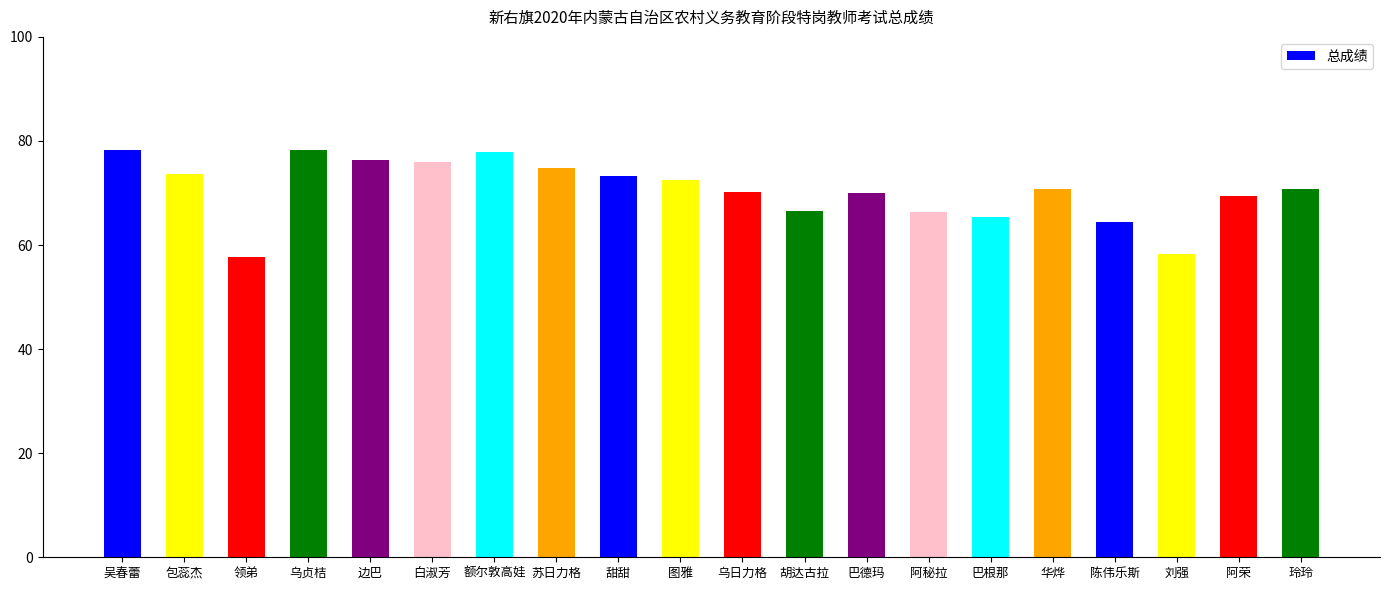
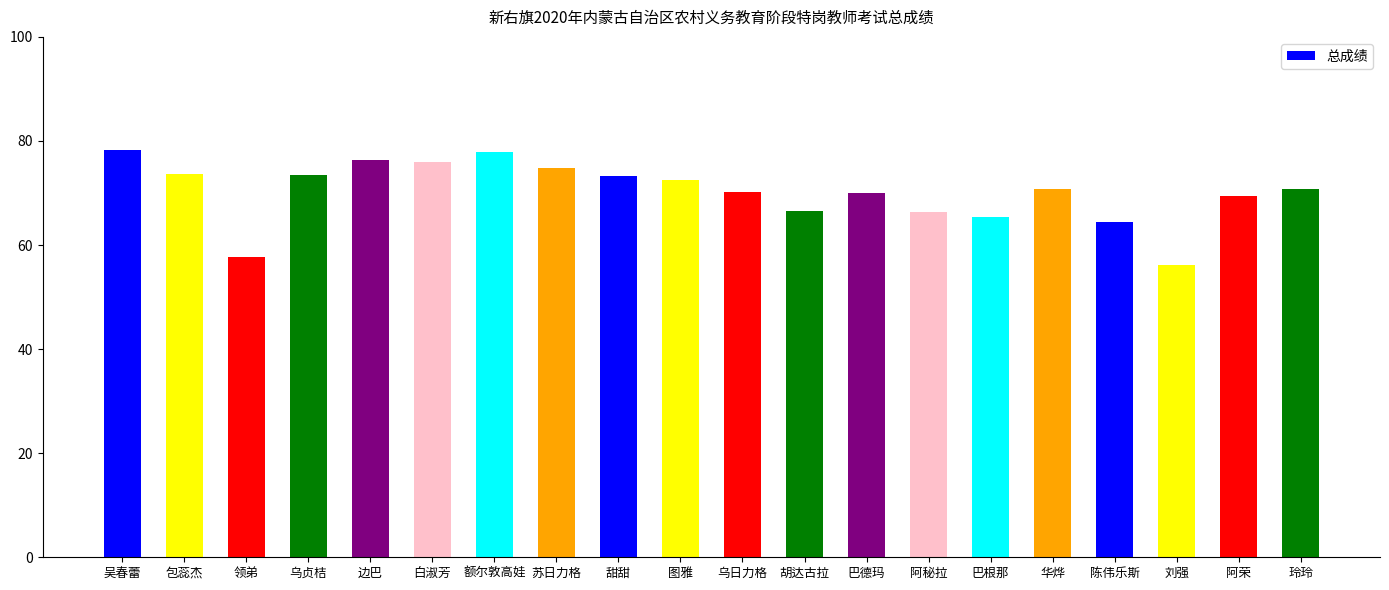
  {
    "吴春蕾": 78,
    "包蕊杰": 74,
    "领弟": 58,
-   "乌贞桔": 78,
+   "乌贞桔": 74,
    "边巴": 76,
    "白淑芳": 76,
    "额尔敦高娃": 78,
    "苏日力格": 75,
    "甜甜": 73,
    "图雅": 73,
    "乌日力格": 70,
    "胡达古拉": 67,
    "巴德玛": 70,
    "阿秘拉": 66,
    "巴根那": 65,
    "华烨": 71,
    "陈伟乐斯": 64,
-   "刘强": 58,
+   "刘强": 56,
    "阿荣": 69,
    "玲玲": 71
  }
